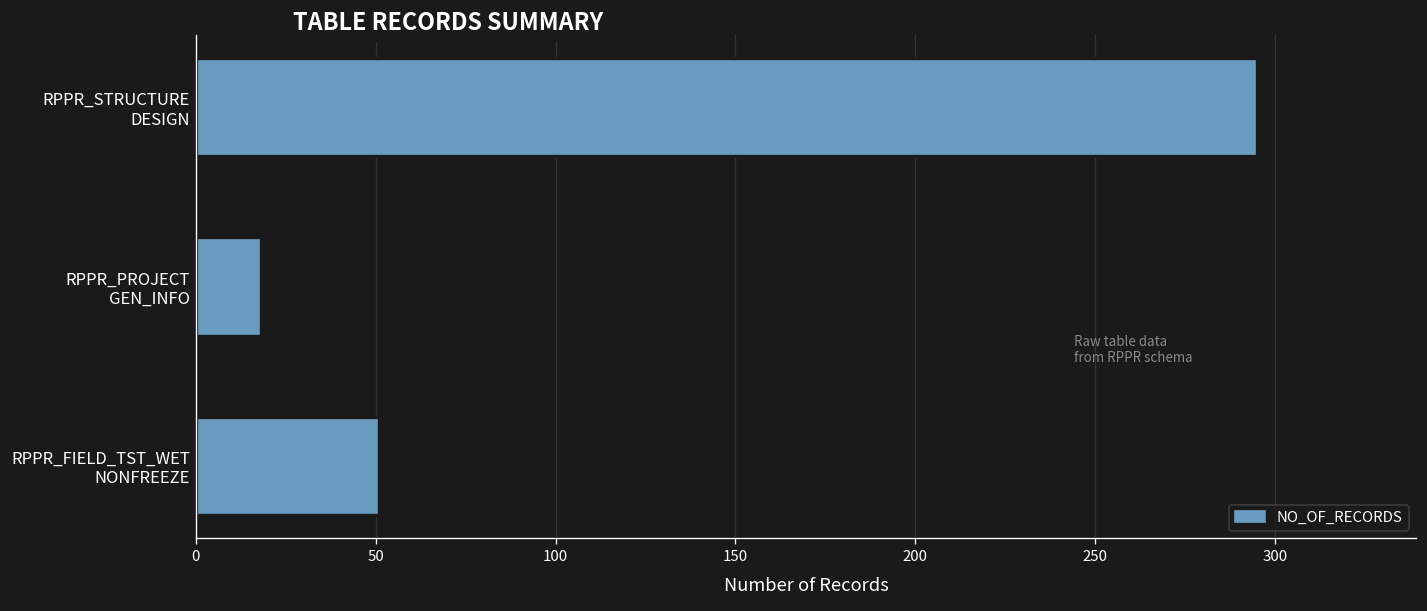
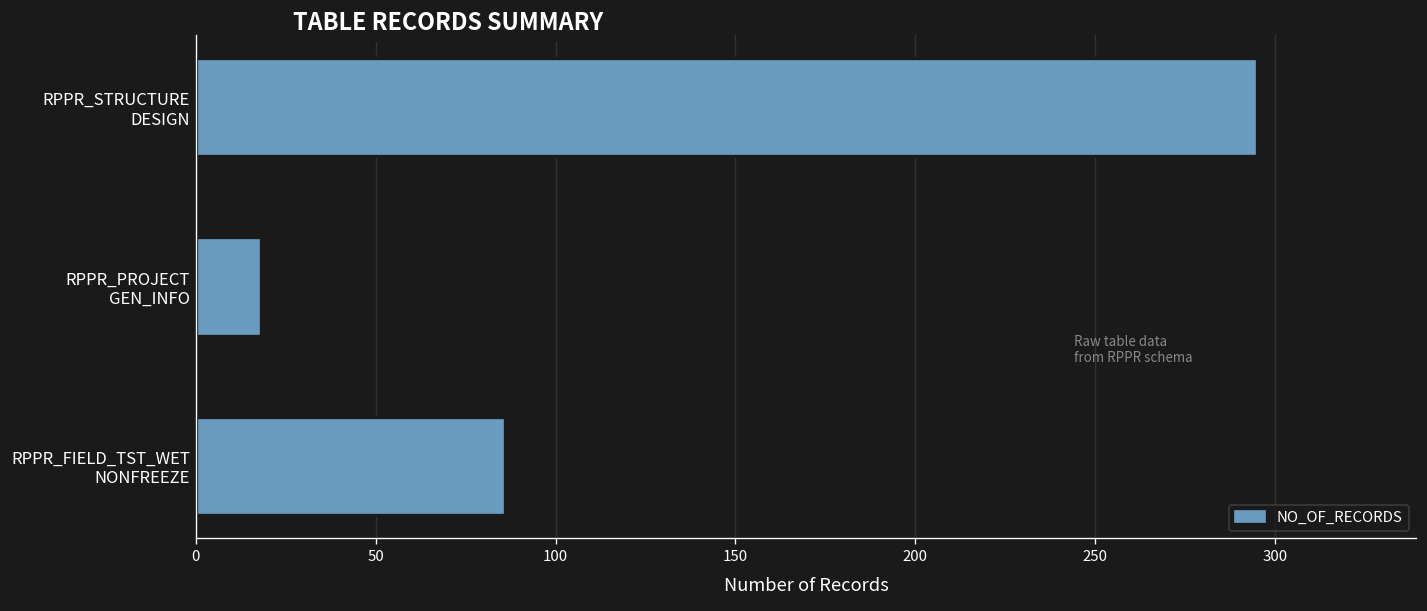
  {
    "RPPR_STRUCTURE DESIGN": 295,
    "RPPR_PROJECT GEN_INFO": 18,
-   "RPPR_FIELD_TST_WET NONFREEZE": 51
+   "RPPR_FIELD_TST_WET NONFREEZE": 86
  }
